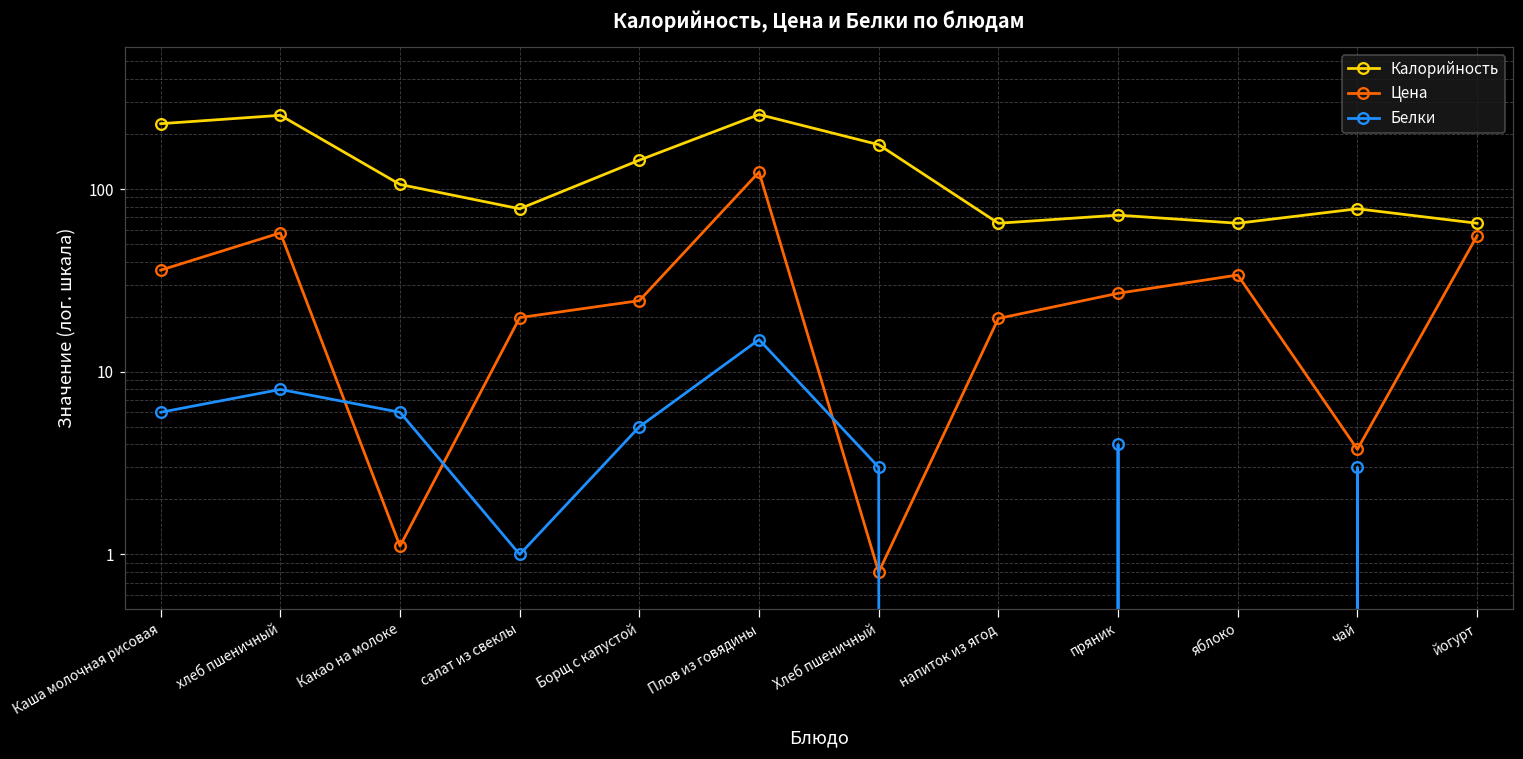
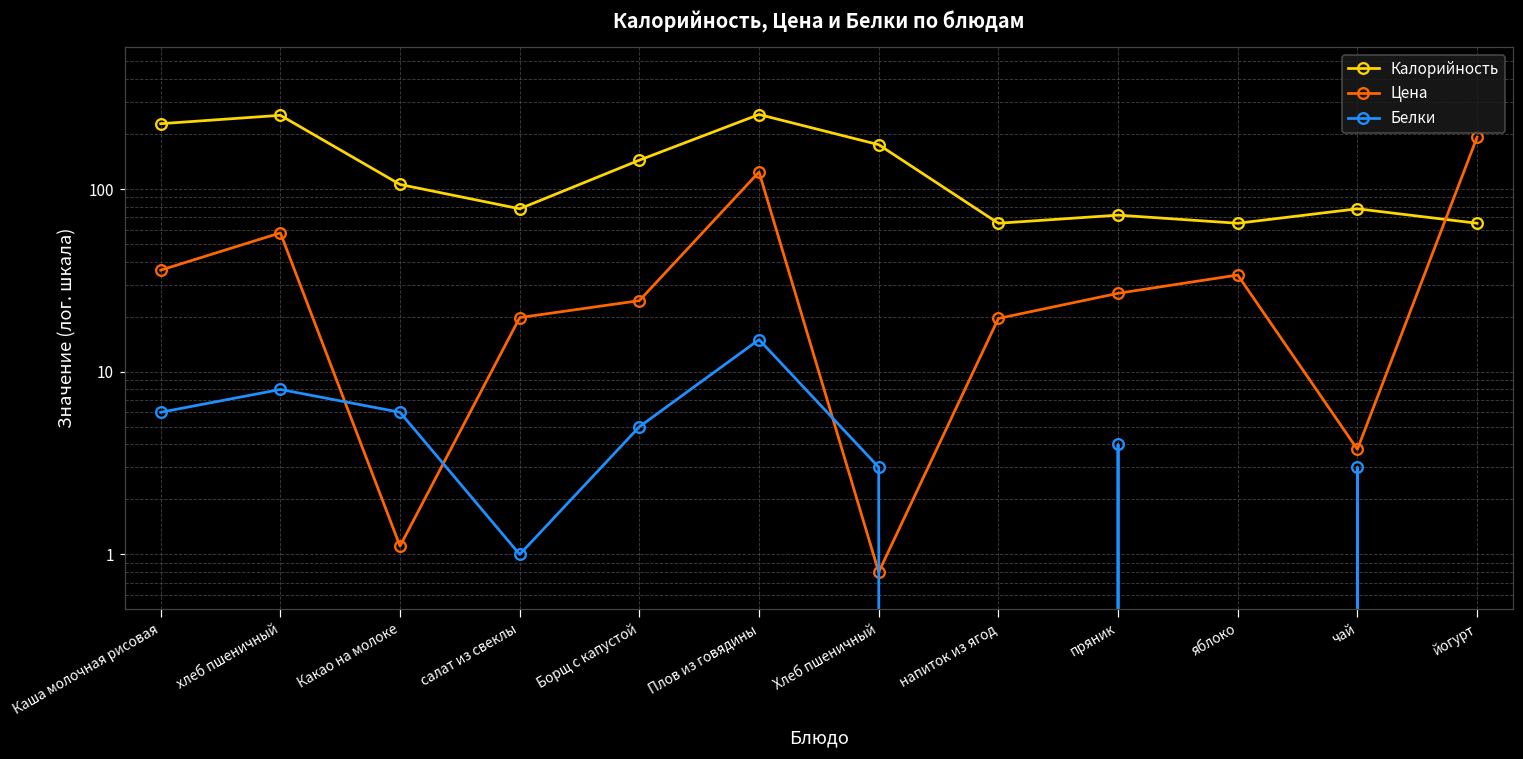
  {
    "Калорийность": {
      "Каша молочная рисовая": 230,
      "хлеб пшеничный": 250,
      "Какао на молоке": 110,
      "салат из свеклы": 80,
      "Борщ с капустой": 140,
      "Плов из говядины": 260,
      "Хлеб пшеничный": 180,
      "напиток из ягод": 65,
      "пряник": 72,
      "яблоко": 65,
      "чай": 80,
      "йогурт": 65
    },
    "Цена": {
      "Каша молочная рисовая": 36,
      "хлеб пшеничный": 58,
      "Какао на молоке": 1.1,
      "салат из свеклы": 20,
      "Борщ с капустой": 25,
      "Плов из говядины": 120,
      "Хлеб пшеничный": 0.8,
      "напиток из ягод": 20,
      "пряник": 27,
      "яблоко": 34,
      "чай": 3.8,
-     "йогурт": 56
+     "йогурт": 190
    },
    "Белки": {
      "Каша молочная рисовая": 6,
      "хлеб пшеничный": 8,
      "Какао на молоке": 6,
      "салат из свеклы": 1,
      "Борщ с капустой": 5,
      "Плов из говядины": 15,
      "Хлеб пшеничный": 3,
      "пряник": 4,
      "чай": 3
    }
  }
